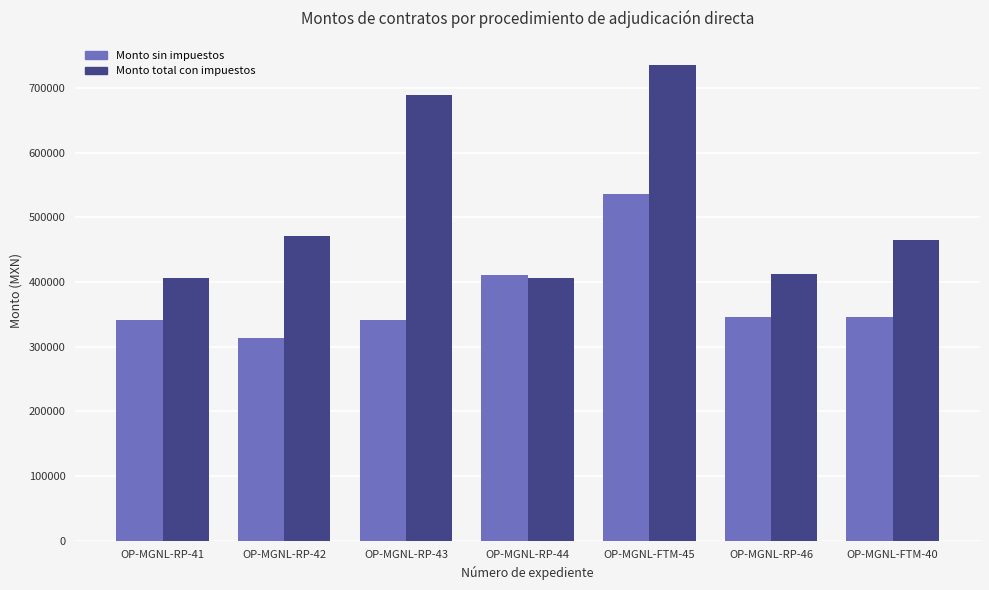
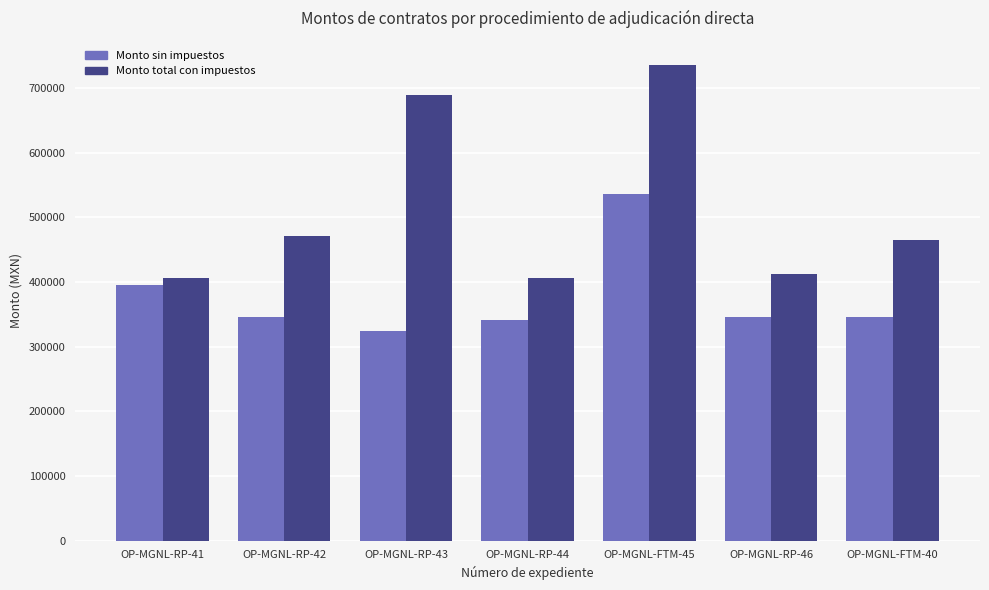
  {
    "Monto sin impuestos": {
-     "OP-MGNL-RP-41": 340000,
-     "OP-MGNL-RP-42": 310000,
-     "OP-MGNL-RP-43": 340000,
-     "OP-MGNL-RP-44": 410000,
+     "OP-MGNL-RP-41": 400000,
+     "OP-MGNL-RP-42": 350000,
+     "OP-MGNL-RP-43": 320000,
+     "OP-MGNL-RP-44": 340000,
      "OP-MGNL-FTM-45": 540000,
      "OP-MGNL-RP-46": 350000,
      "OP-MGNL-FTM-40": 350000
    },
    "Monto total con impuestos": {
      "OP-MGNL-RP-41": 410000,
      "OP-MGNL-RP-42": 470000,
      "OP-MGNL-RP-43": 690000,
      "OP-MGNL-RP-44": 410000,
      "OP-MGNL-FTM-45": 740000,
      "OP-MGNL-RP-46": 410000,
      "OP-MGNL-FTM-40": 470000
    }
  }
